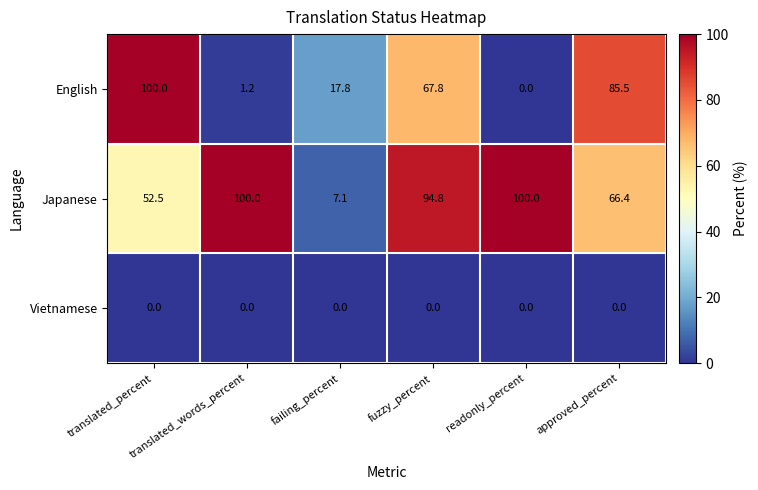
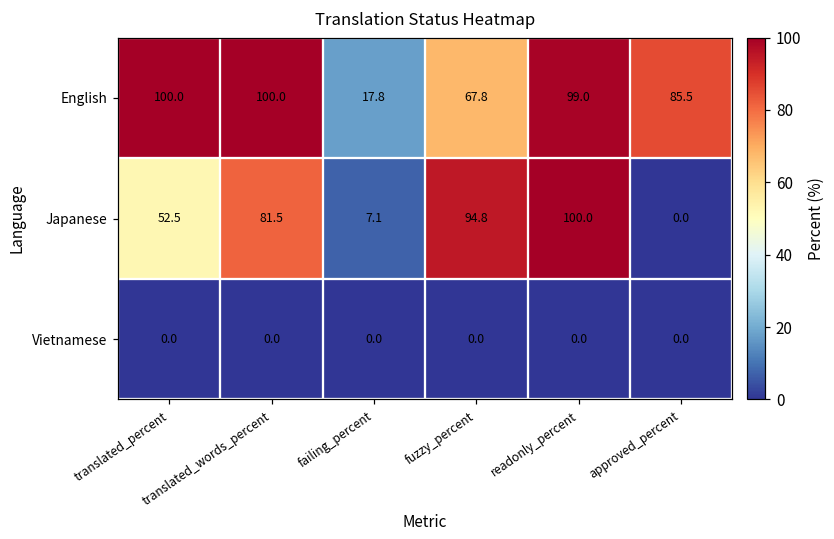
  {
    "English": {
      "translated_percent": 100.0,
-     "translated_words_percent": 1.2,
+     "translated_words_percent": 100.0,
      "failing_percent": 17.8,
      "fuzzy_percent": 67.8,
-     "readonly_percent": 0.0,
+     "readonly_percent": 99.0,
      "approved_percent": 85.5
    },
    "Japanese": {
      "translated_percent": 52.5,
-     "translated_words_percent": 100.0,
+     "translated_words_percent": 81.5,
      "failing_percent": 7.1,
      "fuzzy_percent": 94.8,
      "readonly_percent": 100.0,
-     "approved_percent": 66.4
+     "approved_percent": 0.0
    },
    "Vietnamese": {
      "translated_percent": 0.0,
      "translated_words_percent": 0.0,
      "failing_percent": 0.0,
      "fuzzy_percent": 0.0,
      "readonly_percent": 0.0,
      "approved_percent": 0.0
    }
  }
